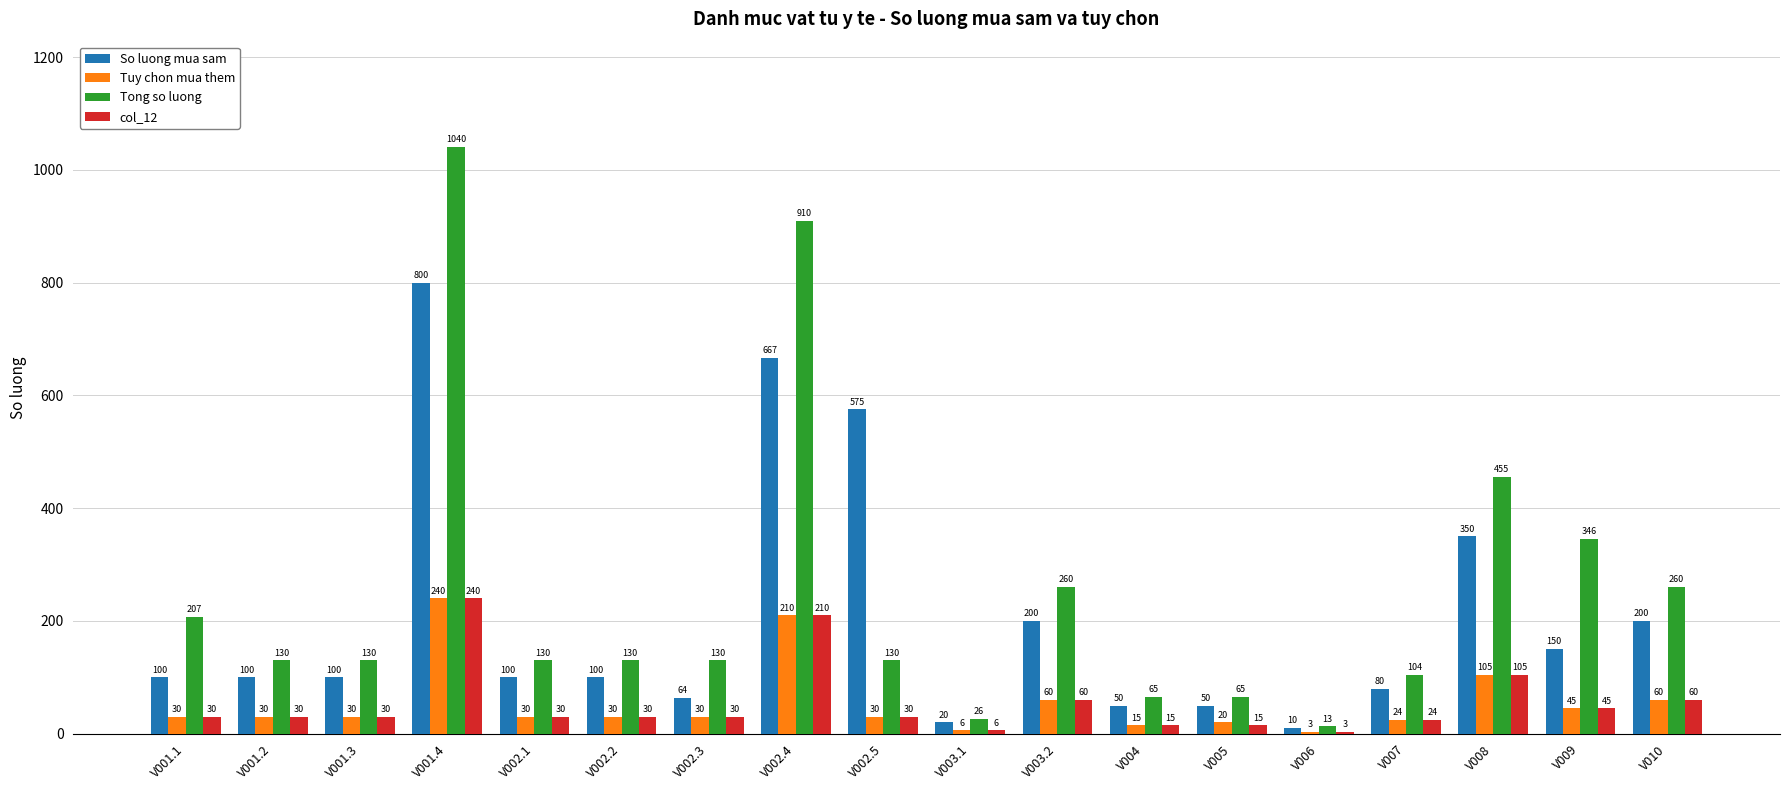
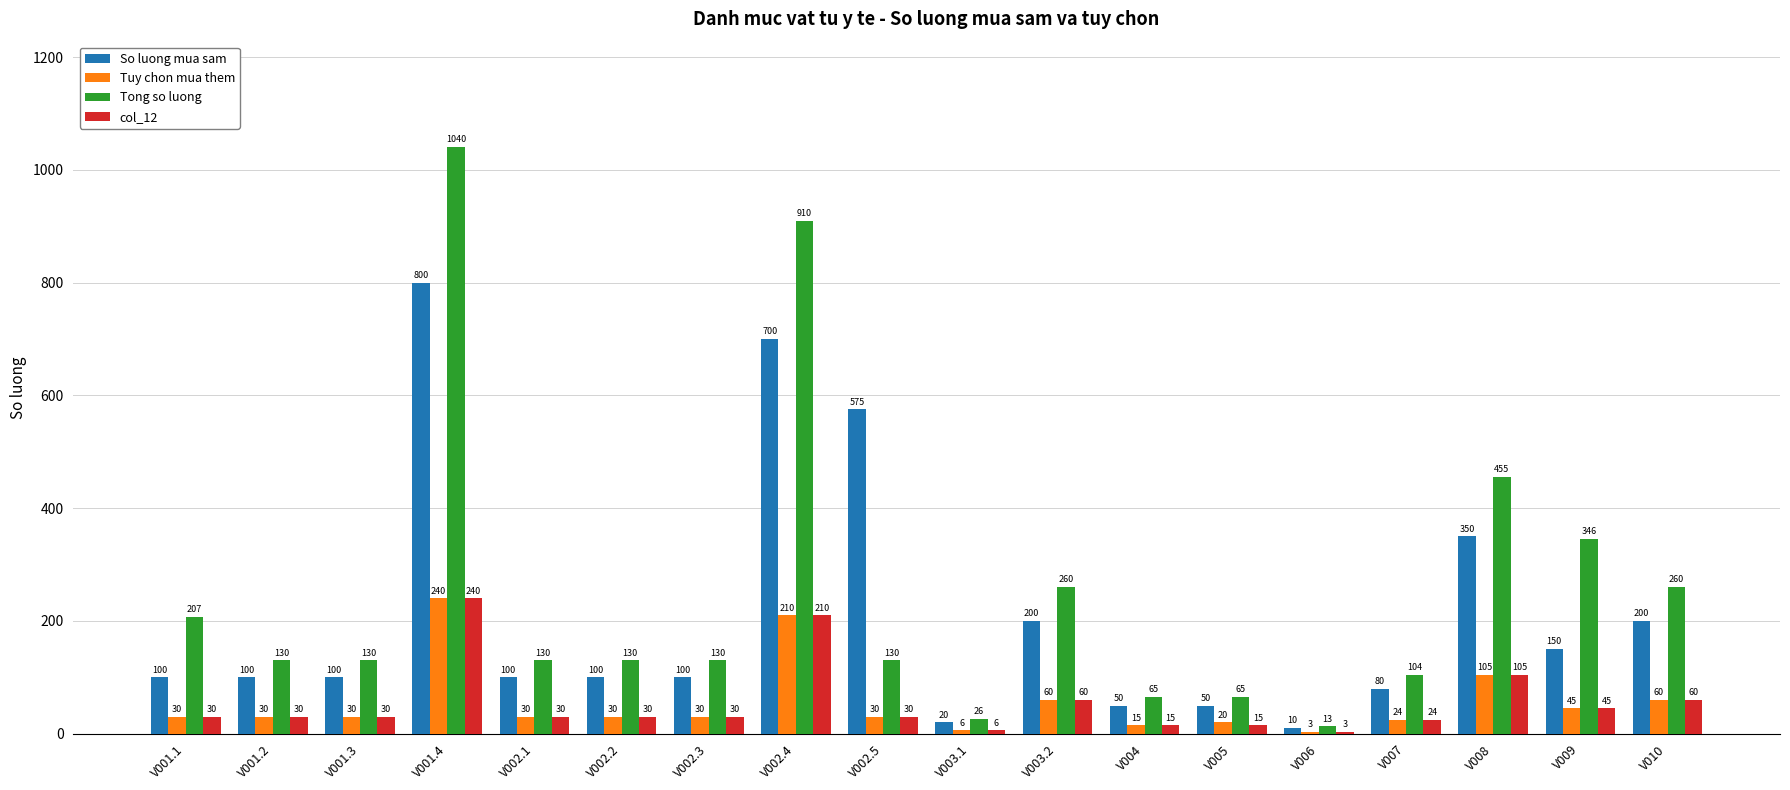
  {
    "So luong mua sam": {
      "V001.1": 100,
      "V001.2": 100,
      "V001.3": 100,
      "V001.4": 800,
      "V002.1": 100,
      "V002.2": 100,
-     "V002.3": 64,
-     "V002.4": 667,
+     "V002.3": 100,
+     "V002.4": 700,
      "V002.5": 575,
      "V003.1": 20,
      "V003.2": 200,
      "V004": 50,
      "V005": 50,
      "V006": 10,
      "V007": 80,
      "V008": 350,
      "V009": 150,
      "V010": 200
    },
    "Tuy chon mua them": {
      "V001.1": 30,
      "V001.2": 30,
      "V001.3": 30,
      "V001.4": 240,
      "V002.1": 30,
      "V002.2": 30,
      "V002.3": 30,
      "V002.4": 210,
      "V002.5": 30,
      "V003.1": 6,
      "V003.2": 60,
      "V004": 15,
      "V005": 20,
      "V006": 3,
      "V007": 24,
      "V008": 105,
      "V009": 45,
      "V010": 60
    },
    "Tong so luong": {
      "V001.1": 207,
      "V001.2": 130,
      "V001.3": 130,
      "V001.4": 1040,
      "V002.1": 130,
      "V002.2": 130,
      "V002.3": 130,
      "V002.4": 910,
      "V002.5": 130,
      "V003.1": 26,
      "V003.2": 260,
      "V004": 65,
      "V005": 65,
      "V006": 13,
      "V007": 104,
      "V008": 455,
      "V009": 346,
      "V010": 260
    },
    "col_12": {
      "V001.1": 30,
      "V001.2": 30,
      "V001.3": 30,
      "V001.4": 240,
      "V002.1": 30,
      "V002.2": 30,
      "V002.3": 30,
      "V002.4": 210,
      "V002.5": 30,
      "V003.1": 6,
      "V003.2": 60,
      "V004": 15,
      "V005": 15,
      "V006": 3,
      "V007": 24,
      "V008": 105,
      "V009": 45,
      "V010": 60
    }
  }
